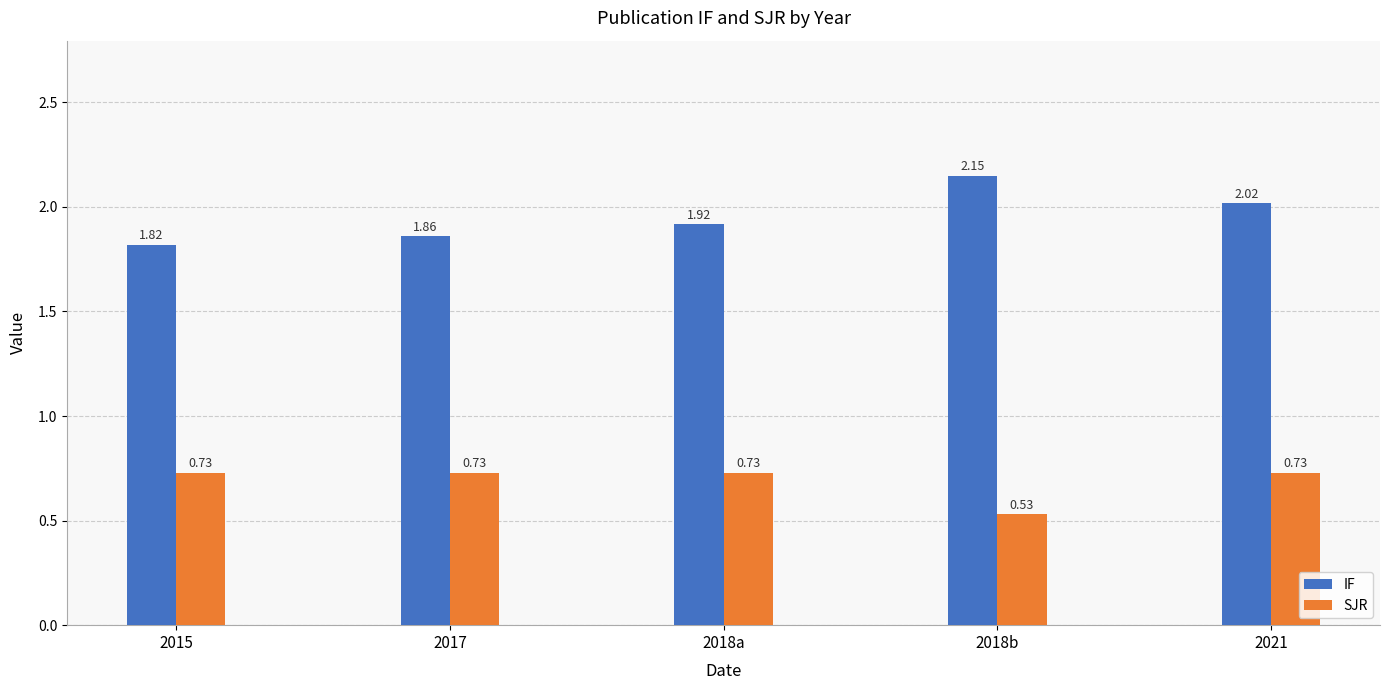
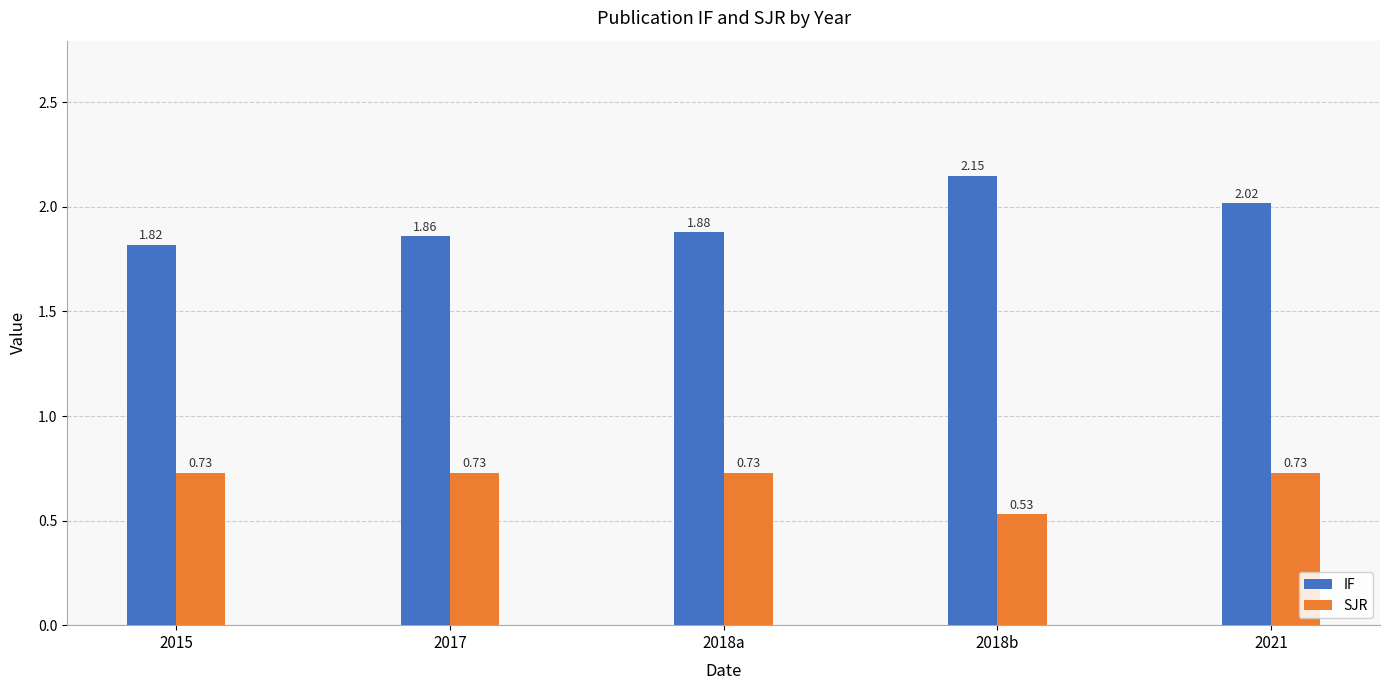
  {
    "IF": {
      "2015": 1.82,
      "2017": 1.86,
-     "2018a": 1.92,
+     "2018a": 1.88,
      "2018b": 2.15,
      "2021": 2.02
    },
    "SJR": {
      "2015": 0.73,
      "2017": 0.73,
      "2018a": 0.73,
      "2018b": 0.53,
      "2021": 0.73
    }
  }
